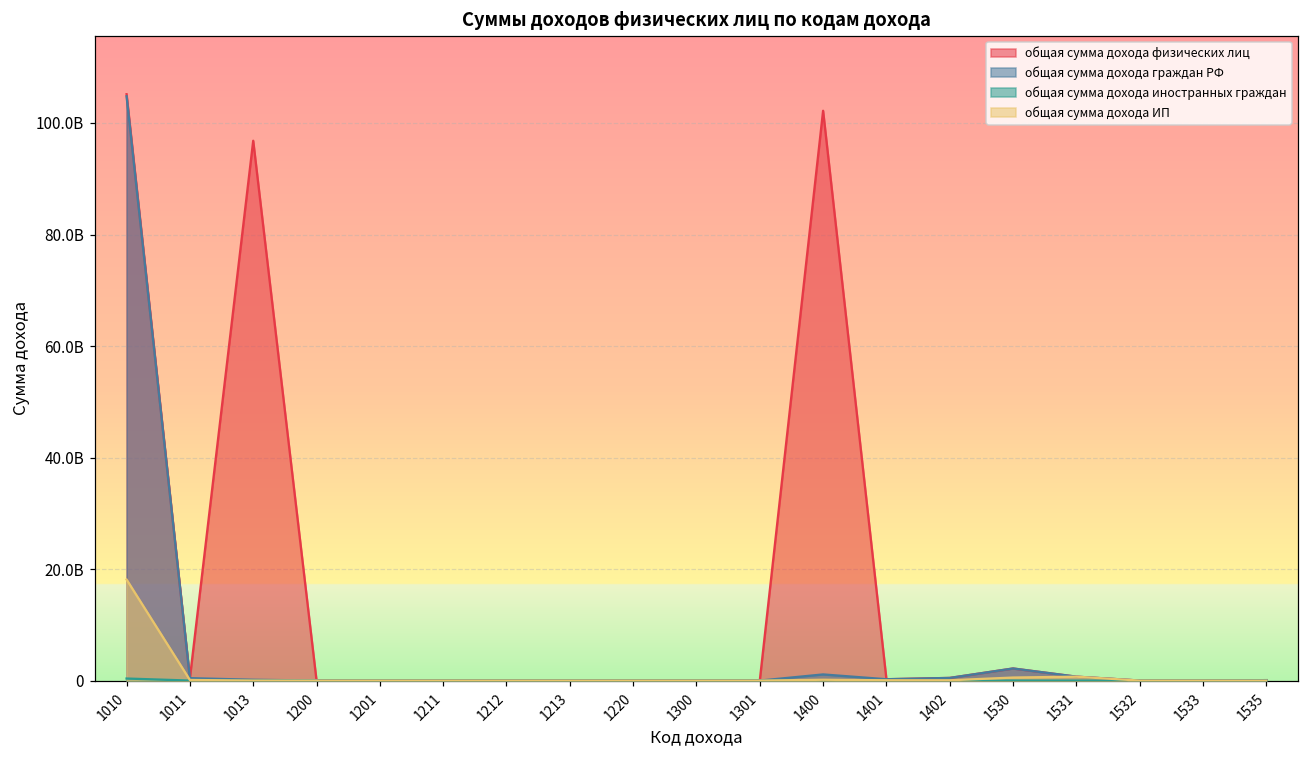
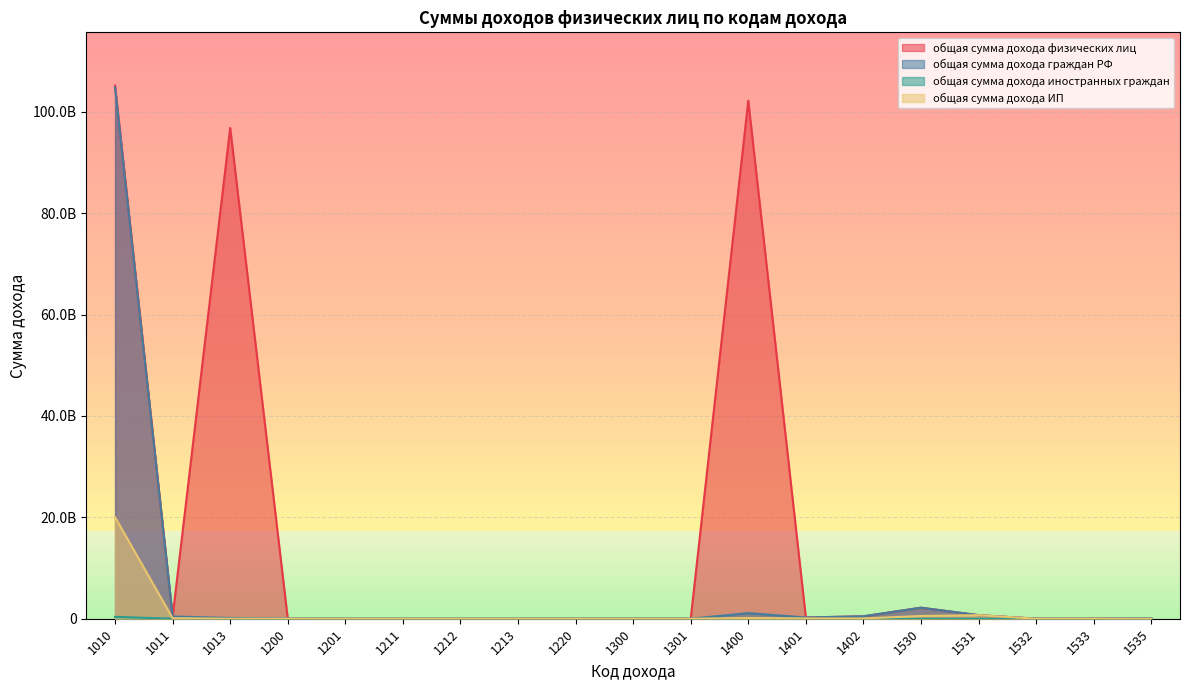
  {
    "общая сумма дохода физических лиц": {
      "1013": 97000000000,
      "1400": 102000000000
    },
    "общая сумма дохода ИП": {
-     "1010": 18000000000,
+     "1010": 20000000000,
      "1530": 1000000000
    }
  }
